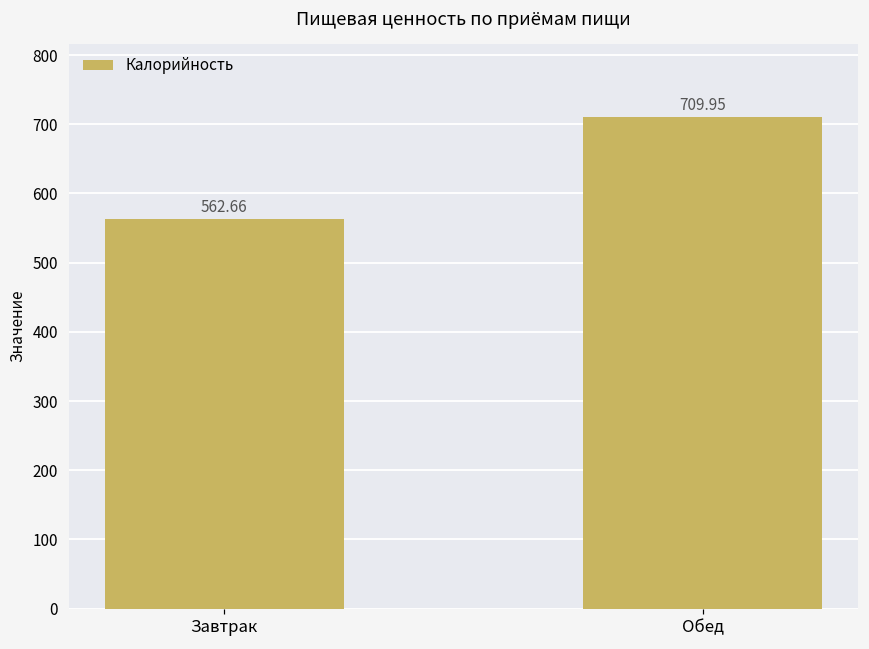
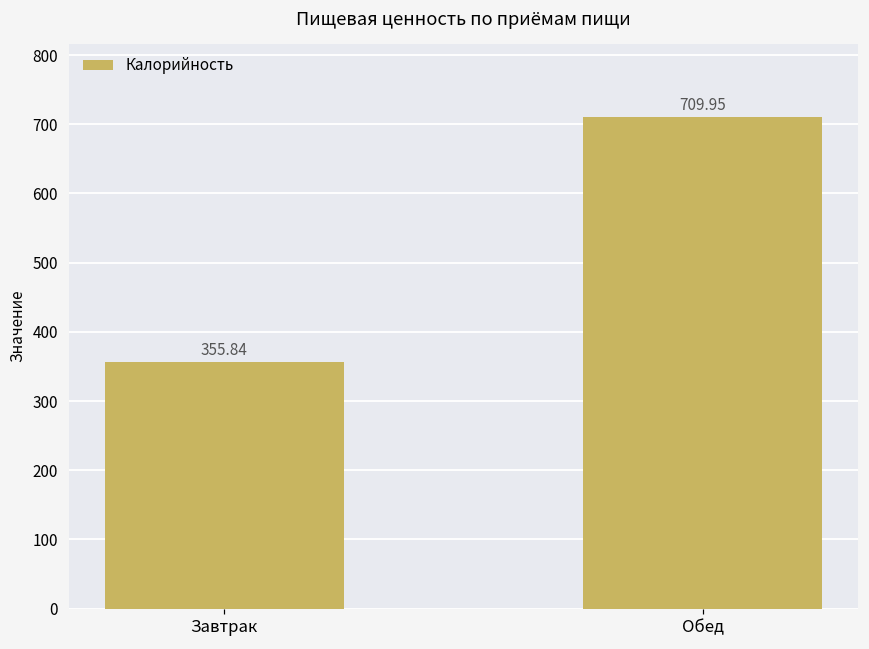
  {
-   "Завтрак": 562.66,
+   "Завтрак": 355.84,
    "Обед": 709.95
  }
